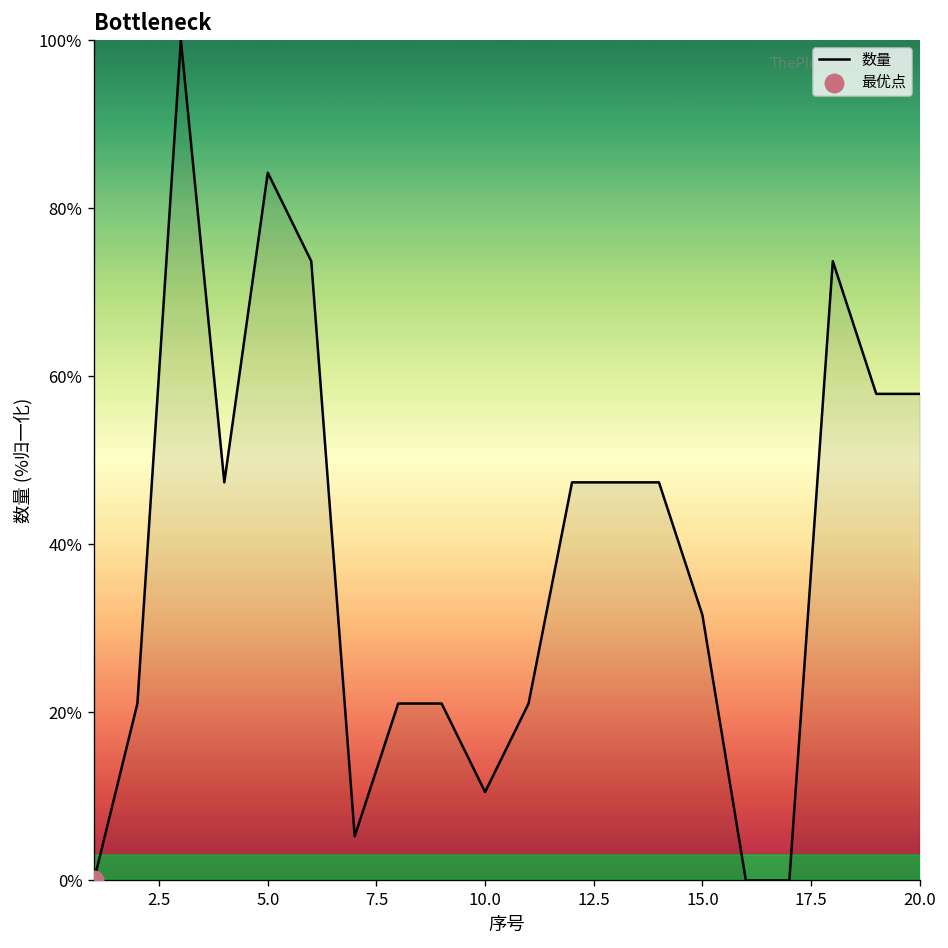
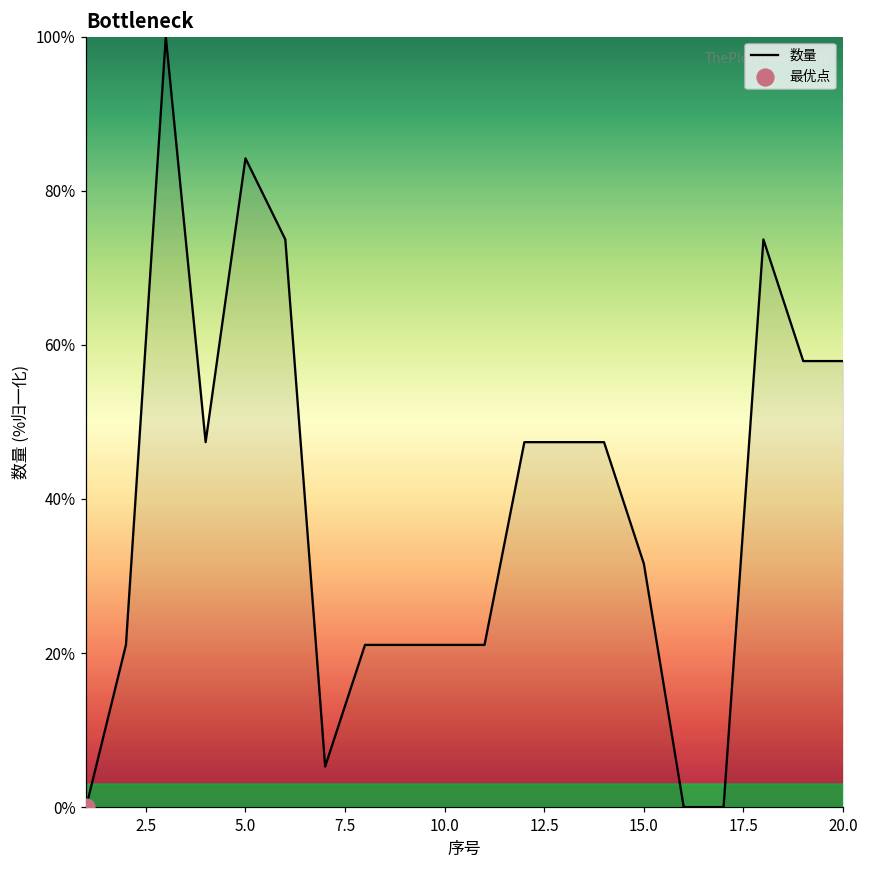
  {
    "数量": {
      "5.0": "84%",
-     "10.0": "11%",
+     "10.0": "21%",
      "15.0": "32%",
      "20.0": "58%"
    }
  }
